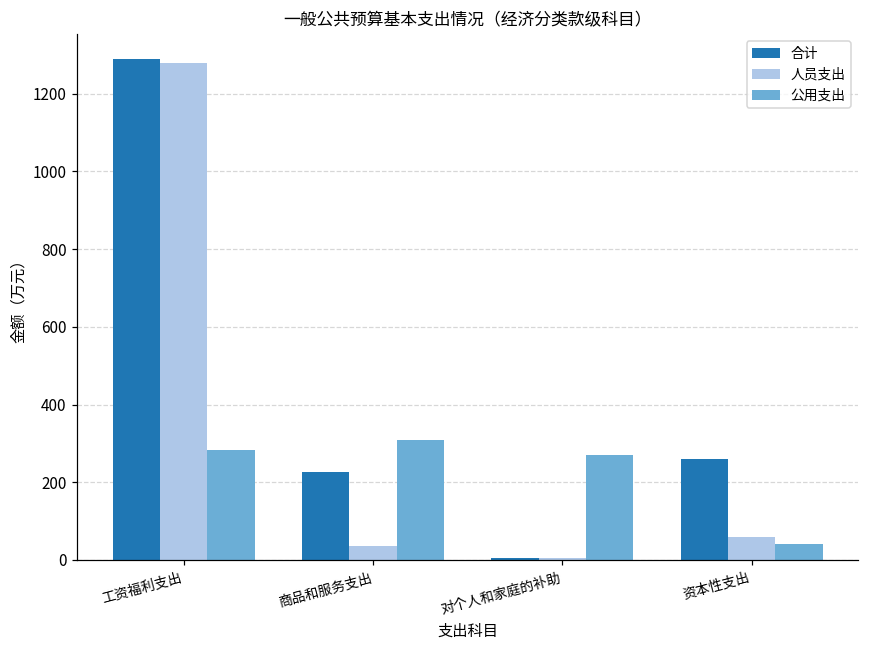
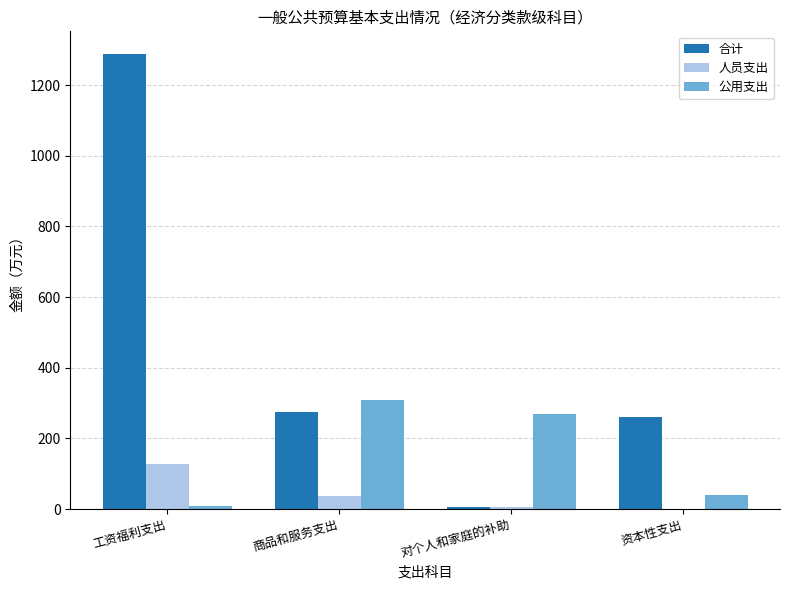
  {
    "合计": {
      "工资福利支出": 1290,
-     "商品和服务支出": 230,
+     "商品和服务支出": 270,
      "资本性支出": 260
    },
    "人员支出": {
-     "工资福利支出": 1280,
+     "工资福利支出": 130,
      "商品和服务支出": 40,
-     "资本性支出": 60
+     "资本性支出": 0
    },
    "公用支出": {
-     "工资福利支出": 280,
+     "工资福利支出": 10,
      "商品和服务支出": 310,
      "对个人和家庭的补助": 270,
      "资本性支出": 40
    }
  }
